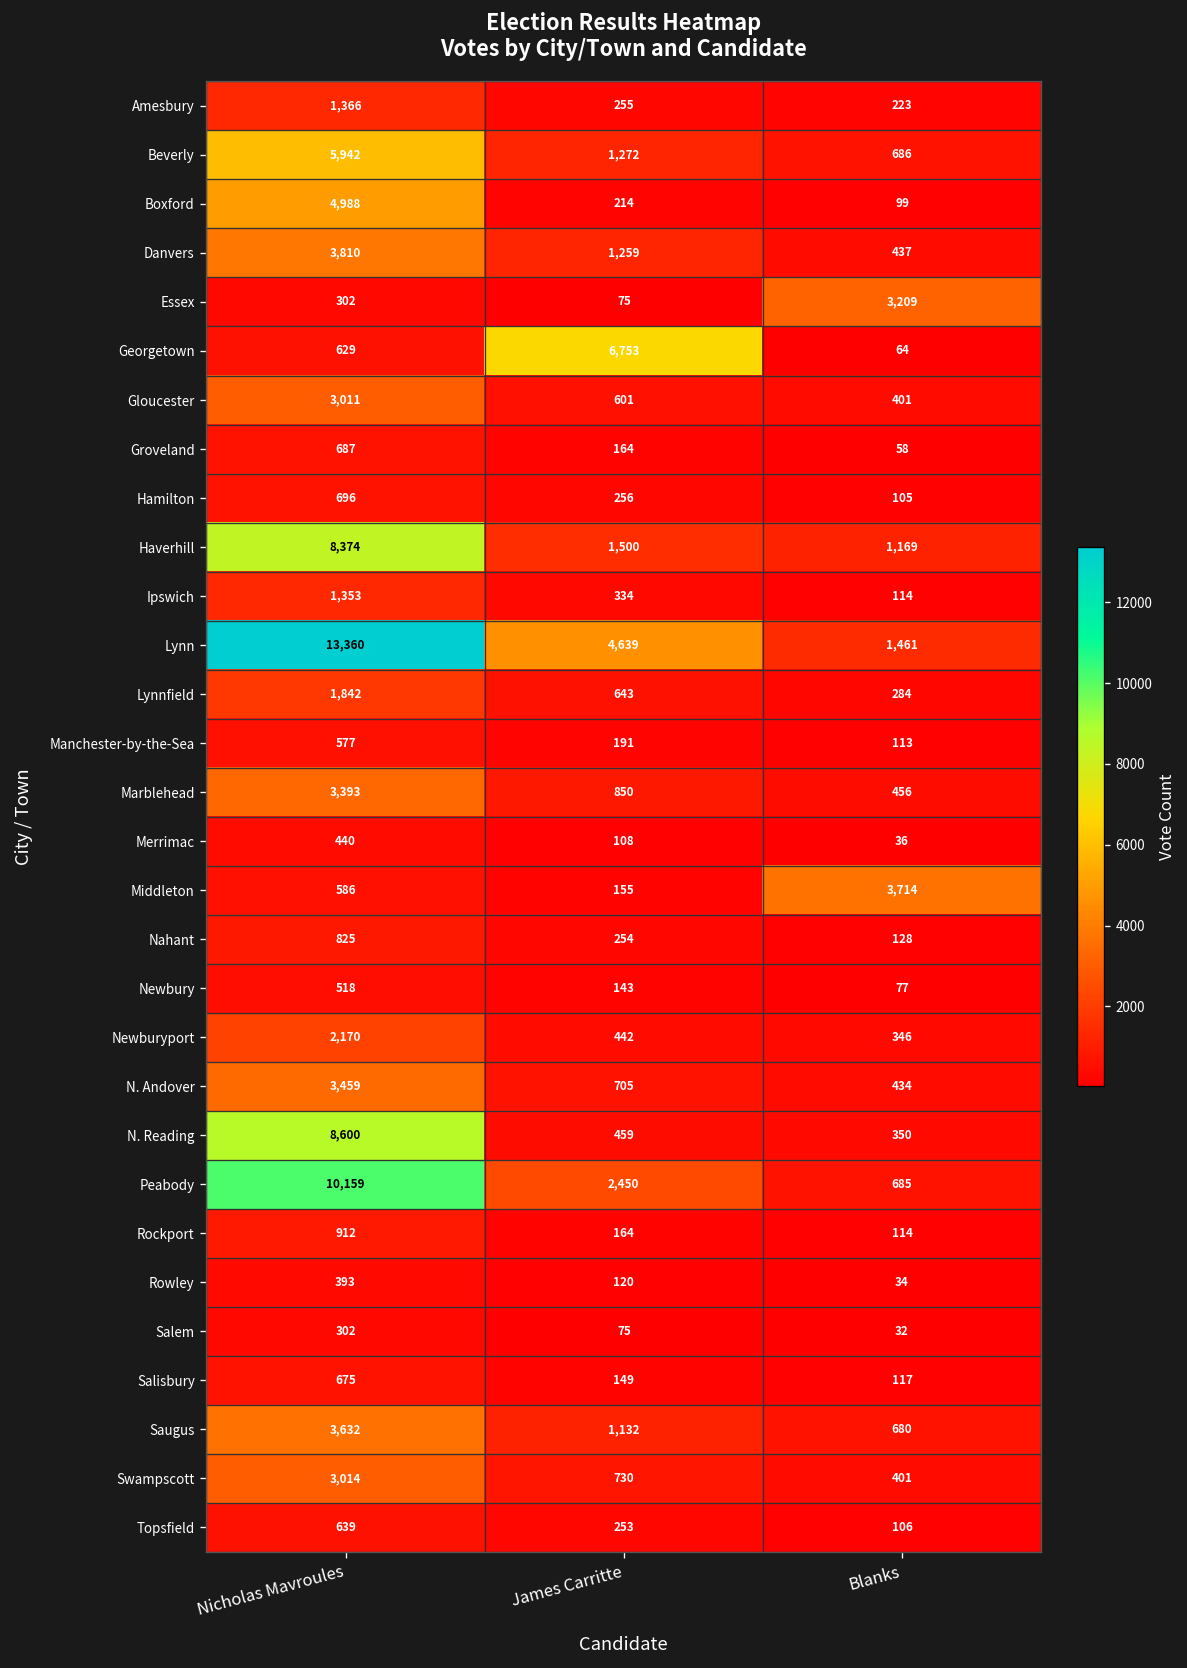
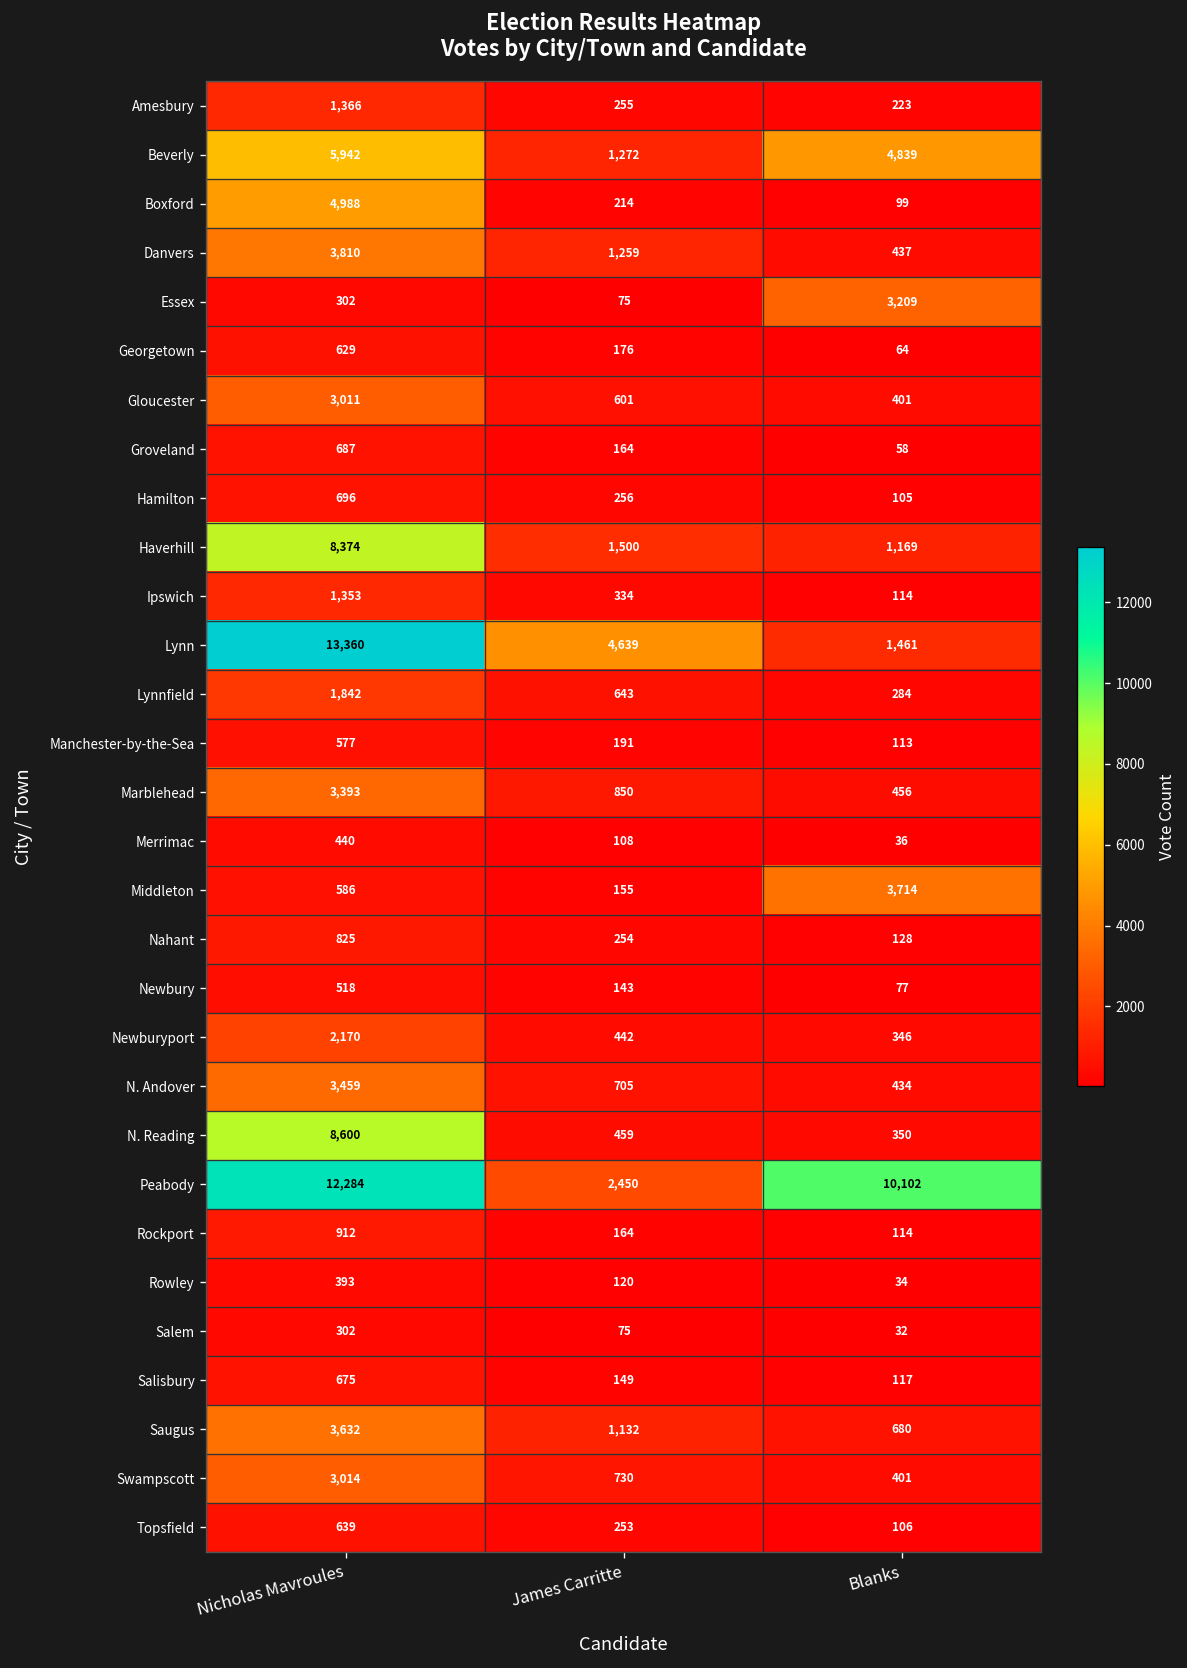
  {
    "Amesbury": {
      "Nicholas Mavroules": "1,366",
      "James Carritte": "255",
      "Blanks": "223"
    },
    "Beverly": {
      "Nicholas Mavroules": "5,942",
      "James Carritte": "1,272",
-     "Blanks": "686"
+     "Blanks": "4,839"
    },
    "Boxford": {
      "Nicholas Mavroules": "4,988",
      "James Carritte": "214",
      "Blanks": "99"
    },
    "Danvers": {
      "Nicholas Mavroules": "3,810",
      "James Carritte": "1,259",
      "Blanks": "437"
    },
    "Essex": {
      "Nicholas Mavroules": "302",
      "James Carritte": "75",
      "Blanks": "3,209"
    },
    "Georgetown": {
      "Nicholas Mavroules": "629",
-     "James Carritte": "6,753",
+     "James Carritte": "176",
      "Blanks": "64"
    },
    "Gloucester": {
      "Nicholas Mavroules": "3,011",
      "James Carritte": "601",
      "Blanks": "401"
    },
    "Groveland": {
      "Nicholas Mavroules": "687",
      "James Carritte": "164",
      "Blanks": "58"
    },
    "Hamilton": {
      "Nicholas Mavroules": "696",
      "James Carritte": "256",
      "Blanks": "105"
    },
    "Haverhill": {
      "Nicholas Mavroules": "8,374",
      "James Carritte": "1,500",
      "Blanks": "1,169"
    },
    "Ipswich": {
      "Nicholas Mavroules": "1,353",
      "James Carritte": "334",
      "Blanks": "114"
    },
    "Lynn": {
      "Nicholas Mavroules": "13,360",
      "James Carritte": "4,639",
      "Blanks": "1,461"
    },
    "Lynnfield": {
      "Nicholas Mavroules": "1,842",
      "James Carritte": "643",
      "Blanks": "284"
    },
    "Manchester-by-the-Sea": {
      "Nicholas Mavroules": "577",
      "James Carritte": "191",
      "Blanks": "113"
    },
    "Marblehead": {
      "Nicholas Mavroules": "3,393",
      "James Carritte": "850",
      "Blanks": "456"
    },
    "Merrimac": {
      "Nicholas Mavroules": "440",
      "James Carritte": "108",
      "Blanks": "36"
    },
    "Middleton": {
      "Nicholas Mavroules": "586",
      "James Carritte": "155",
      "Blanks": "3,714"
    },
    "Nahant": {
      "Nicholas Mavroules": "825",
      "James Carritte": "254",
      "Blanks": "128"
    },
    "Newbury": {
      "Nicholas Mavroules": "518",
      "James Carritte": "143",
      "Blanks": "77"
    },
    "Newburyport": {
      "Nicholas Mavroules": "2,170",
      "James Carritte": "442",
      "Blanks": "346"
    },
    "N. Andover": {
      "Nicholas Mavroules": "3,459",
      "James Carritte": "705",
      "Blanks": "434"
    },
    "N. Reading": {
      "Nicholas Mavroules": "8,600",
      "James Carritte": "459",
      "Blanks": "350"
    },
    "Peabody": {
-     "Nicholas Mavroules": "10,159",
+     "Nicholas Mavroules": "12,284",
      "James Carritte": "2,450",
-     "Blanks": "685"
+     "Blanks": "10,102"
    },
    "Rockport": {
      "Nicholas Mavroules": "912",
      "James Carritte": "164",
      "Blanks": "114"
    },
    "Rowley": {
      "Nicholas Mavroules": "393",
      "James Carritte": "120",
      "Blanks": "34"
    },
    "Salem": {
      "Nicholas Mavroules": "302",
      "James Carritte": "75",
      "Blanks": "32"
    },
    "Salisbury": {
      "Nicholas Mavroules": "675",
      "James Carritte": "149",
      "Blanks": "117"
    },
    "Saugus": {
      "Nicholas Mavroules": "3,632",
      "James Carritte": "1,132",
      "Blanks": "680"
    },
    "Swampscott": {
      "Nicholas Mavroules": "3,014",
      "James Carritte": "730",
      "Blanks": "401"
    },
    "Topsfield": {
      "Nicholas Mavroules": "639",
      "James Carritte": "253",
      "Blanks": "106"
    }
  }
